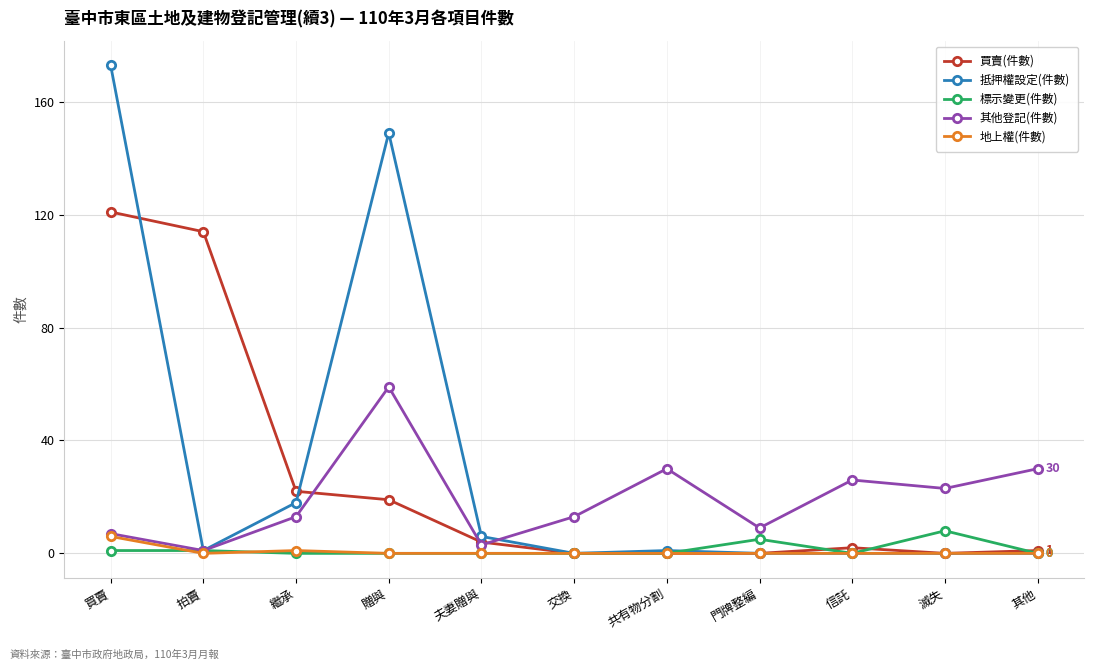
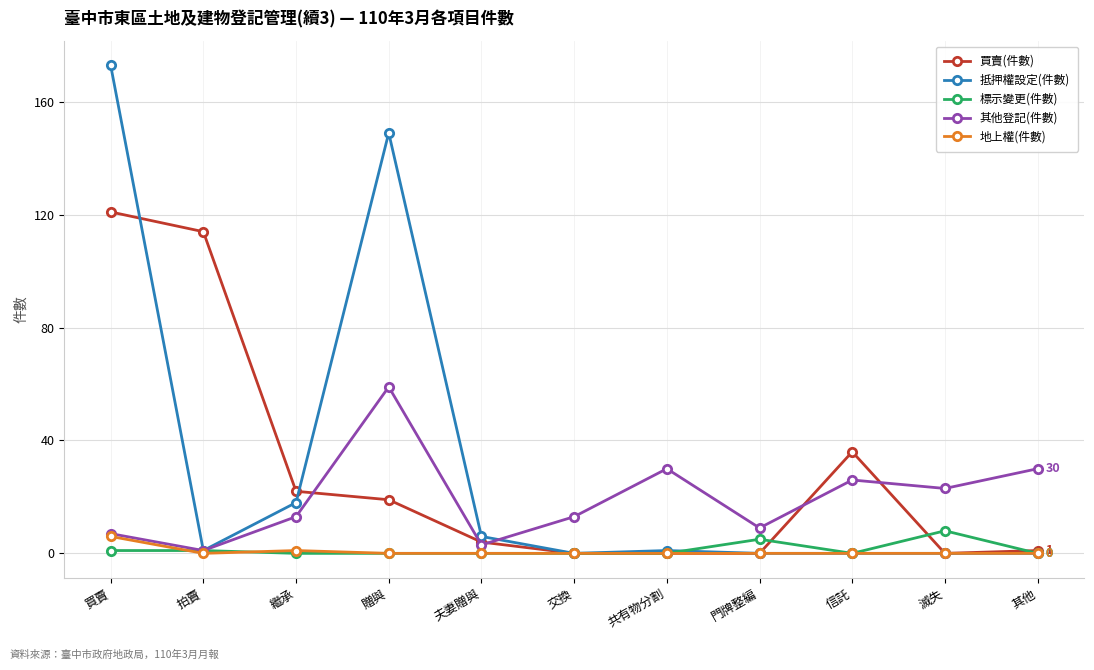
  {
    "買賣(件數)": {
      "買賣": 121,
      "拍賣": 114,
      "繼承": 22,
      "贈與": 19,
      "夫妻贈與": 4,
-     "信託": 2
+     "信託": 36
    },
    "抵押權設定(件數)": {
      "買賣": 173,
      "繼承": 18,
      "贈與": 149,
      "夫妻贈與": 6,
      "共有物分割": 1
    },
    "標示變更(件數)": {
      "買賣": 1,
      "繼承": 0,
      "門牌整編": 5,
      "滅失": 8
    },
    "其他登記(件數)": {
      "其他": 30
    },
    "地上權(件數)": {
      "買賣": 6,
      "拍賣": 0,
      "繼承": 1
    }
  }
